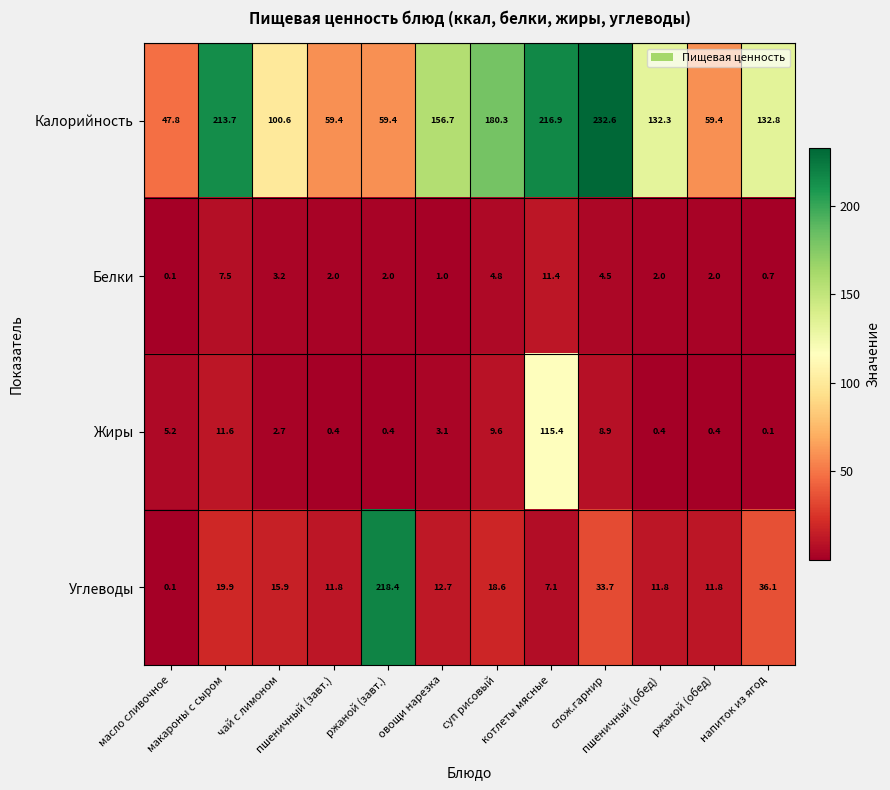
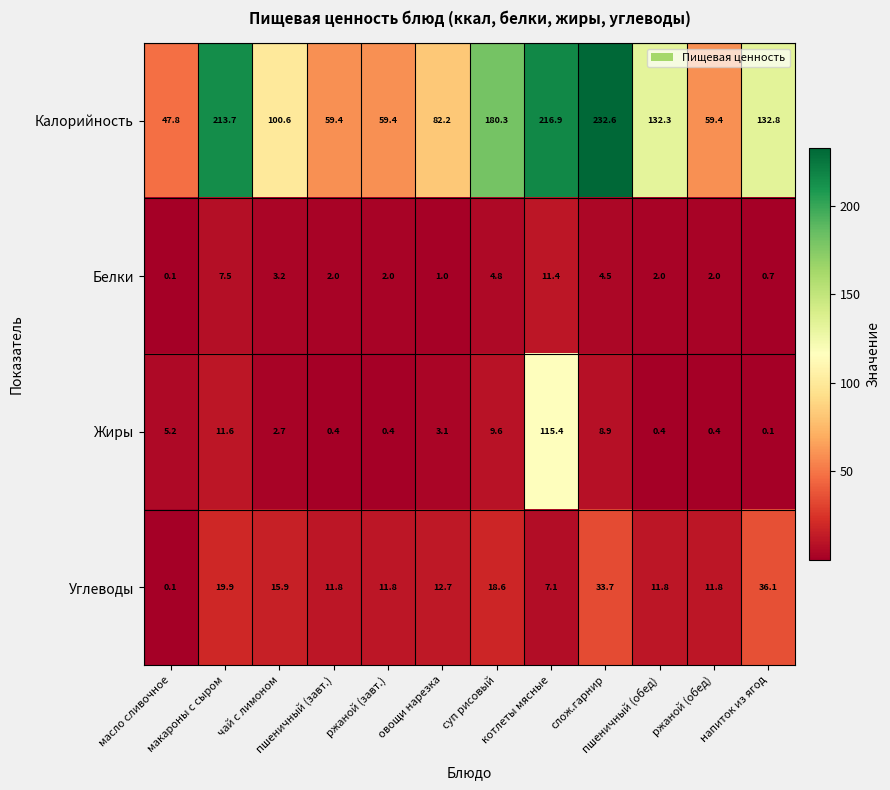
  {
    "Калорийность": {
      "масло сливочное": 47.8,
      "макароны с сыром": 213.7,
      "чай с лимоном": 100.6,
      "пшеничный (завт.)": 59.4,
      "ржаной (завт.)": 59.4,
-     "овощи нарезка": 156.7,
+     "овощи нарезка": 82.2,
      "суп рисовый": 180.3,
      "котлеты мясные": 216.9,
      "слож.гарнир": 232.6,
      "пшеничный (обед)": 132.3,
      "ржаной (обед)": 59.4,
      "напиток из ягод": 132.8
    },
    "Белки": {
      "масло сливочное": 0.1,
      "макароны с сыром": 7.5,
      "чай с лимоном": 3.2,
      "пшеничный (завт.)": 2.0,
      "ржаной (завт.)": 2.0,
      "овощи нарезка": 1.0,
      "суп рисовый": 4.8,
      "котлеты мясные": 11.4,
      "слож.гарнир": 4.5,
      "пшеничный (обед)": 2.0,
      "ржаной (обед)": 2.0,
      "напиток из ягод": 0.7
    },
    "Жиры": {
      "масло сливочное": 5.2,
      "макароны с сыром": 11.6,
      "чай с лимоном": 2.7,
      "пшеничный (завт.)": 0.4,
      "ржаной (завт.)": 0.4,
      "овощи нарезка": 3.1,
      "суп рисовый": 9.6,
      "котлеты мясные": 115.4,
      "слож.гарнир": 8.9,
      "пшеничный (обед)": 0.4,
      "ржаной (обед)": 0.4,
      "напиток из ягод": 0.1
    },
    "Углеводы": {
      "масло сливочное": 0.1,
      "макароны с сыром": 19.9,
      "чай с лимоном": 15.9,
      "пшеничный (завт.)": 11.8,
-     "ржаной (завт.)": 218.4,
+     "ржаной (завт.)": 11.8,
      "овощи нарезка": 12.7,
      "суп рисовый": 18.6,
      "котлеты мясные": 7.1,
      "слож.гарнир": 33.7,
      "пшеничный (обед)": 11.8,
      "ржаной (обед)": 11.8,
      "напиток из ягод": 36.1
    }
  }
